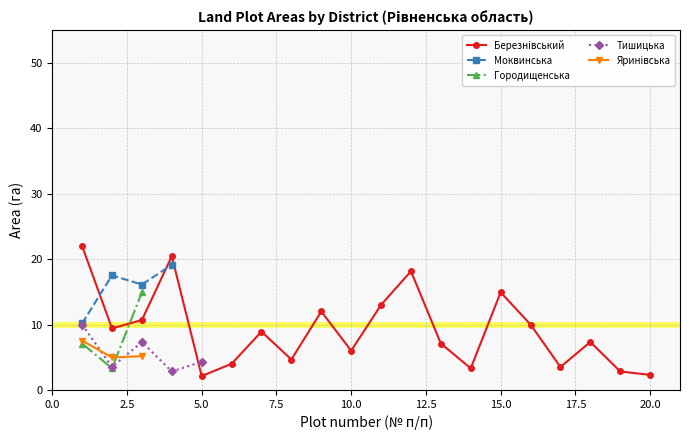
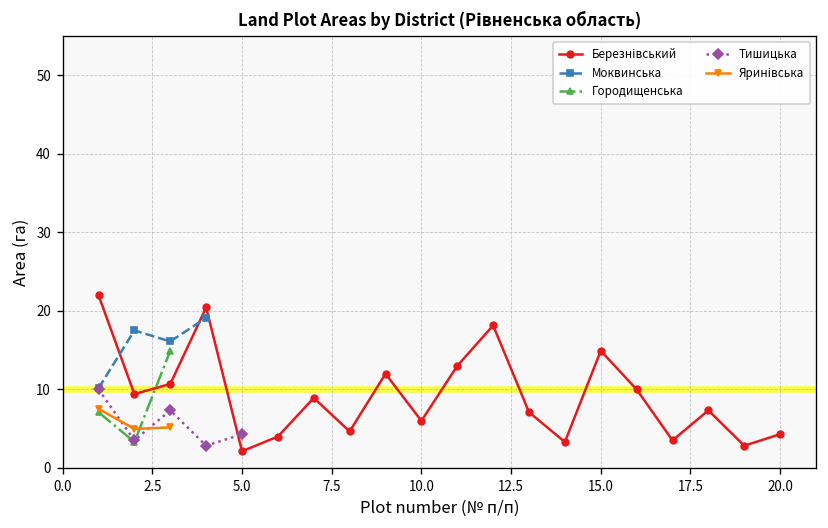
  {
    "Березнівський": {
      "5.0": 2,
      "10.0": 6,
      "15.0": 15,
-     "20.0": 2
+     "20.0": 4
    },
    "Тишицька": {
      "5.0": 4
    }
  }
